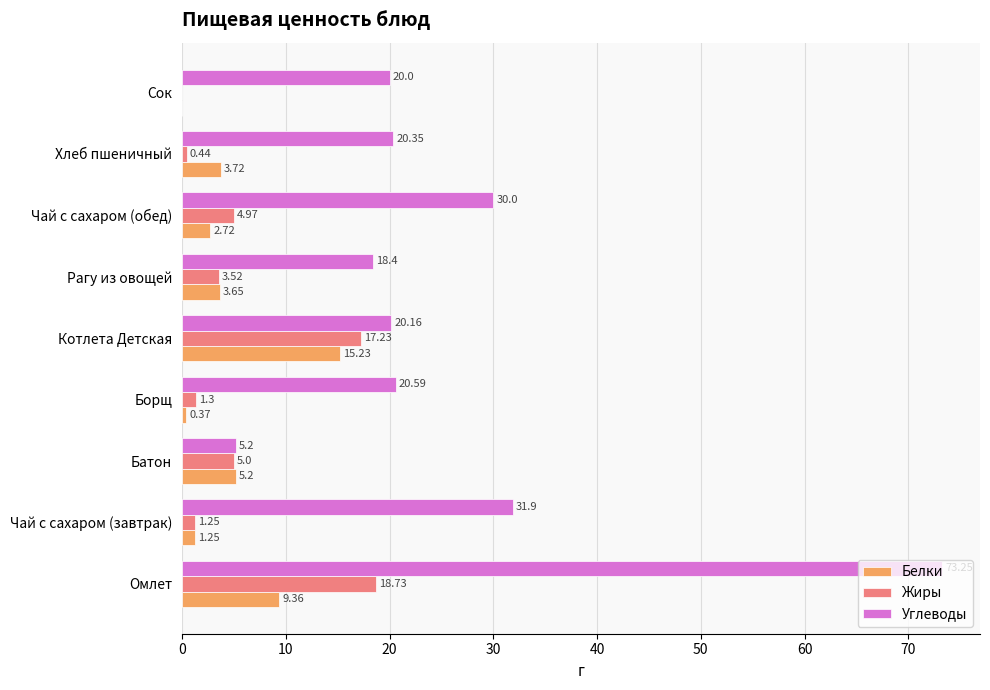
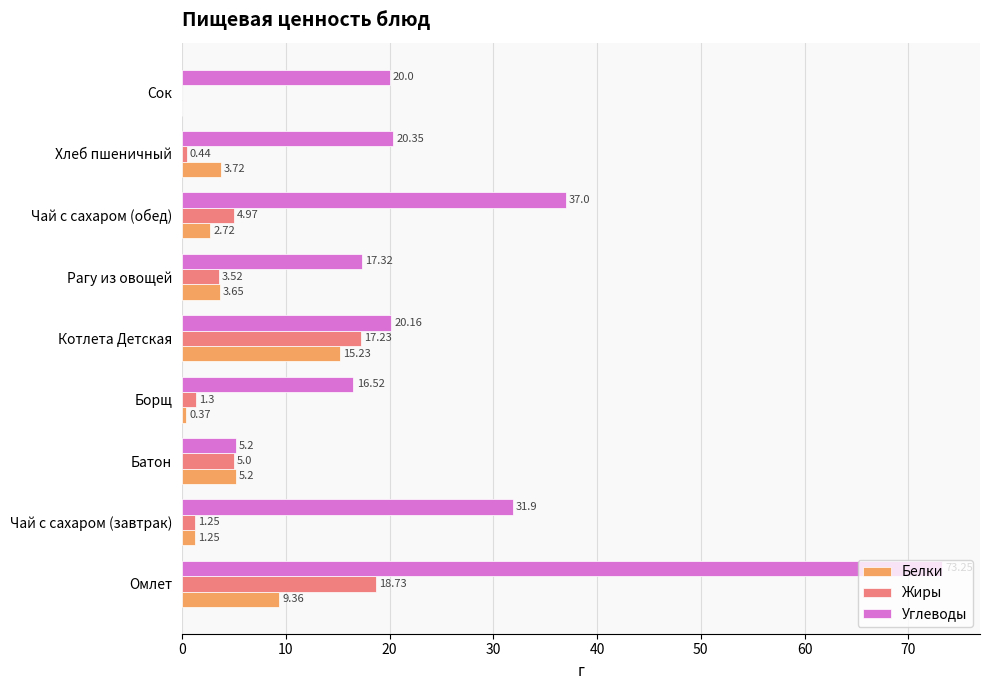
  {
    "Углеводы": {
      "Сок": 20.0,
      "Хлеб пшеничный": 20.35,
-     "Чай с сахаром (обед)": 30.0,
-     "Рагу из овощей": 18.4,
+     "Чай с сахаром (обед)": 37.0,
+     "Рагу из овощей": 17.32,
      "Котлета Детская": 20.16,
-     "Борщ": 20.59,
+     "Борщ": 16.52,
      "Батон": 5.2,
      "Чай с сахаром (завтрак)": 31.9
    }
  }
